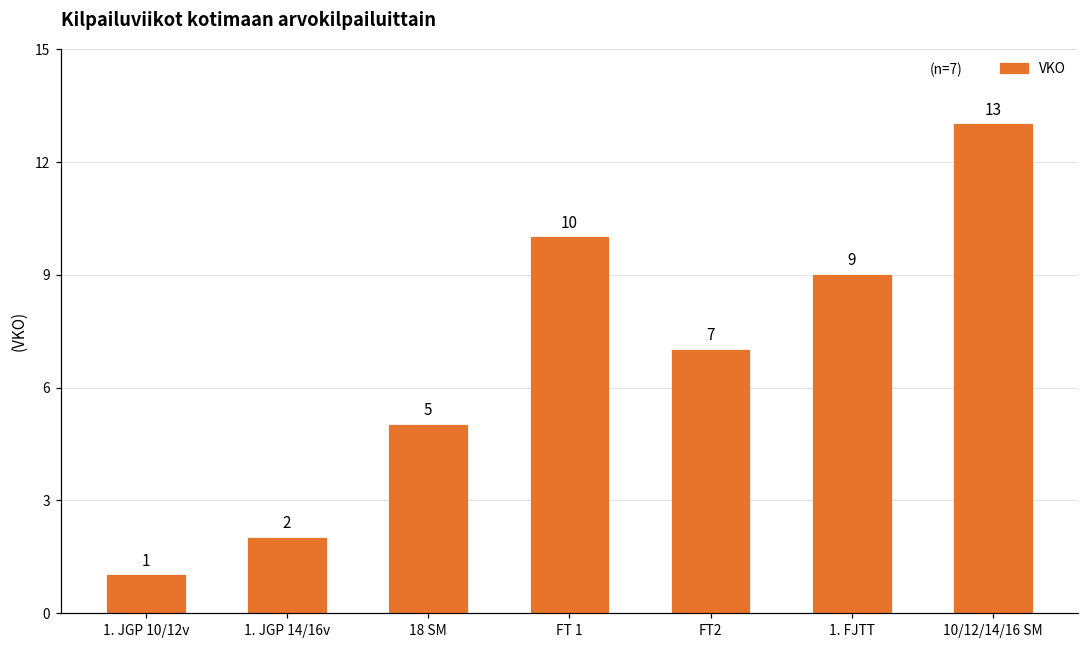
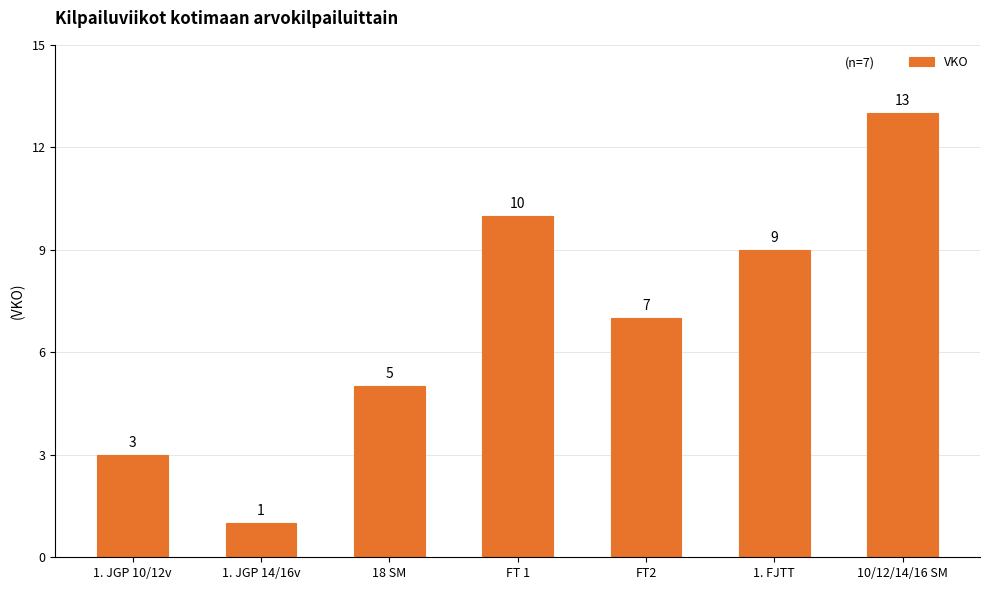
  {
-   "1. JGP 10/12v": 1,
-   "1. JGP 14/16v": 2,
+   "1. JGP 10/12v": 3,
+   "1. JGP 14/16v": 1,
    "18 SM": 5,
    "FT 1": 10,
    "FT2": 7,
    "1. FJTT": 9,
    "10/12/14/16 SM": 13
  }
